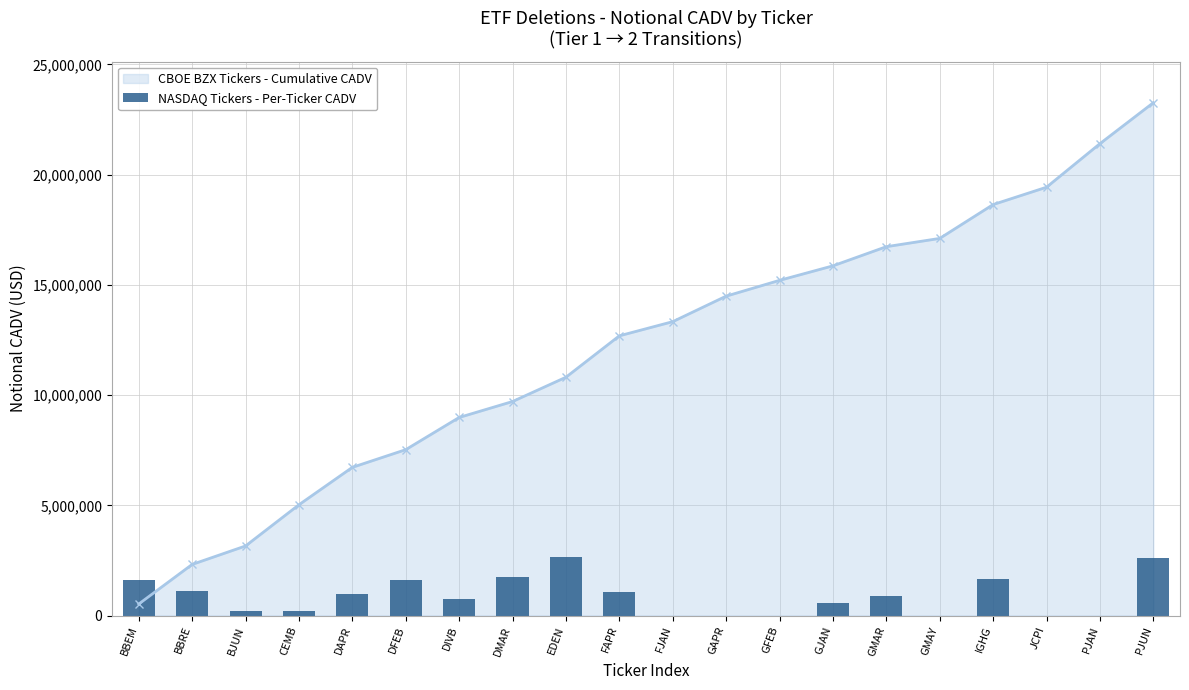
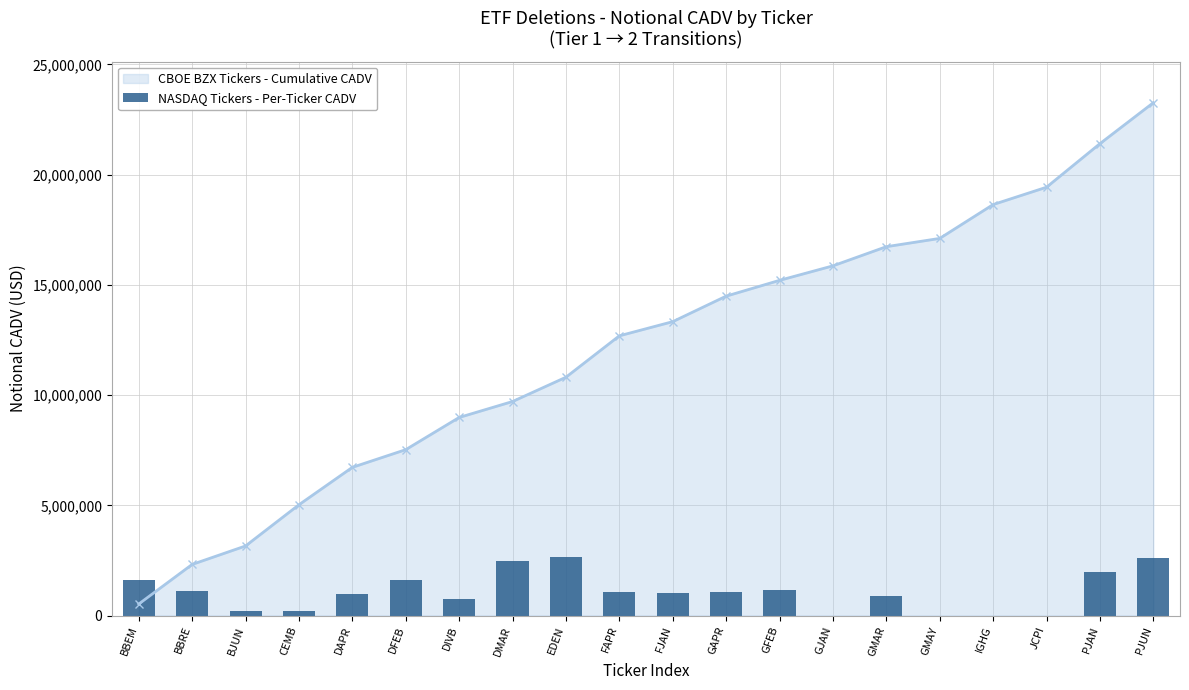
  {
    "CBOE BZX Tickers - Cumulative CADV": {
      "BBEM": "500,000",
      "BBRE": "2,300,000",
      "BJUN": "3,200,000",
      "CEMB": "5,000,000",
      "DAPR": "6,700,000",
      "DFEB": "7,500,000",
      "DIVB": "9,000,000",
      "DMAR": "9,700,000",
      "EDEN": "10,800,000",
      "FAPR": "12,700,000",
      "FJAN": "13,300,000",
      "GAPR": "14,500,000",
      "GFEB": "15,200,000",
      "GJAN": "15,900,000",
      "GMAR": "16,700,000",
      "GMAY": "17,100,000",
      "IGHG": "18,600,000",
      "JCPI": "19,400,000",
      "PJAN": "21,400,000",
      "PJUN": "23,300,000"
    },
    "NASDAQ Tickers - Per-Ticker CADV": {
      "BBEM": "1,600,000",
      "BBRE": "1,100,000",
      "BJUN": "200,000",
      "CEMB": "200,000",
      "DAPR": "1,000,000",
      "DFEB": "1,600,000",
      "DIVB": "700,000",
-     "DMAR": "1,800,000",
+     "DMAR": "2,500,000",
      "EDEN": "2,600,000",
      "FAPR": "1,100,000",
-     "FJAN": "0",
-     "GAPR": "0",
-     "GFEB": "0",
-     "GJAN": "600,000",
+     "FJAN": "1,000,000",
+     "GAPR": "1,100,000",
+     "GFEB": "1,100,000",
+     "GJAN": "0",
      "GMAR": "900,000",
      "GMAY": "0",
-     "IGHG": "1,600,000",
+     "IGHG": "0",
      "JCPI": "0",
-     "PJAN": "0",
+     "PJAN": "2,000,000",
      "PJUN": "2,600,000"
    }
  }
